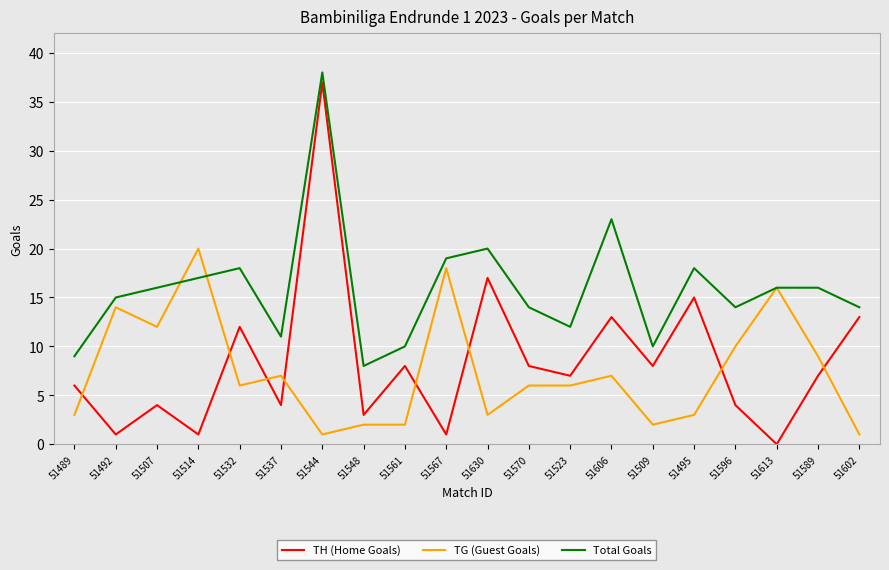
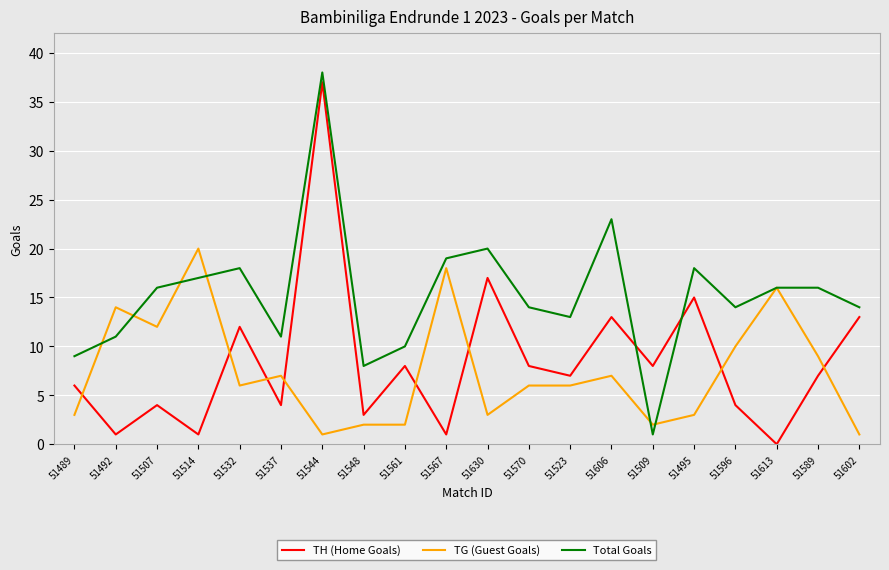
  {
    "TH (Home Goals)": {
      "51489": 6,
      "51492": 1,
      "51507": 4,
      "51514": 1,
      "51532": 12,
      "51537": 4,
      "51544": 37,
      "51548": 3,
      "51561": 8,
      "51567": 1,
      "51630": 17,
      "51570": 8,
      "51523": 7,
      "51606": 13,
      "51509": 8,
      "51495": 15,
      "51596": 4,
      "51613": 0,
      "51589": 7,
      "51602": 13
    },
    "TG (Guest Goals)": {
      "51489": 3,
      "51492": 14,
      "51507": 12,
      "51514": 20,
      "51532": 6,
      "51537": 7,
      "51544": 1,
      "51548": 2,
      "51561": 2,
      "51567": 18,
      "51630": 3,
      "51570": 6,
      "51523": 6,
      "51606": 7,
      "51509": 2,
      "51495": 3,
      "51596": 10,
      "51589": 9,
      "51602": 1
    },
    "Total Goals": {
      "51489": 9,
-     "51492": 15,
+     "51492": 11,
      "51507": 16,
      "51514": 17,
      "51532": 18,
      "51537": 11,
      "51544": 38,
      "51548": 8,
      "51561": 10,
      "51567": 19,
      "51630": 20,
      "51570": 14,
-     "51523": 12,
+     "51523": 13,
      "51606": 23,
-     "51509": 10,
+     "51509": 1,
      "51495": 18,
      "51596": 14,
      "51589": 16,
      "51602": 14
    }
  }
